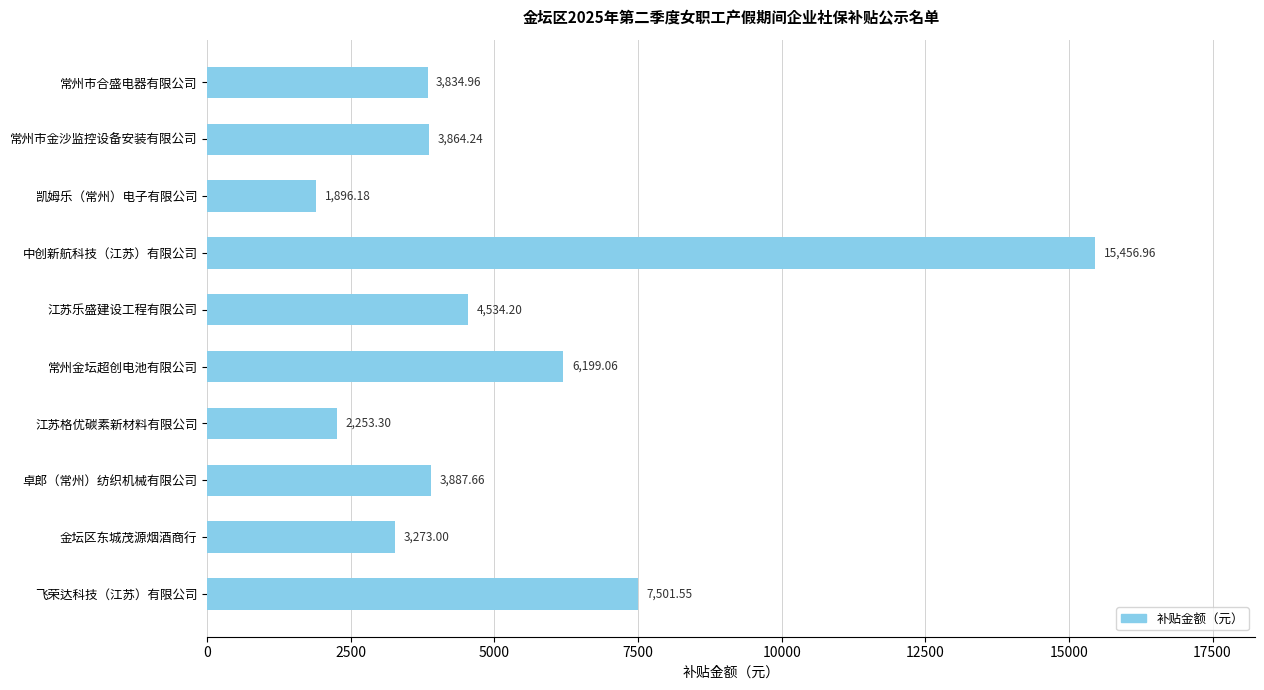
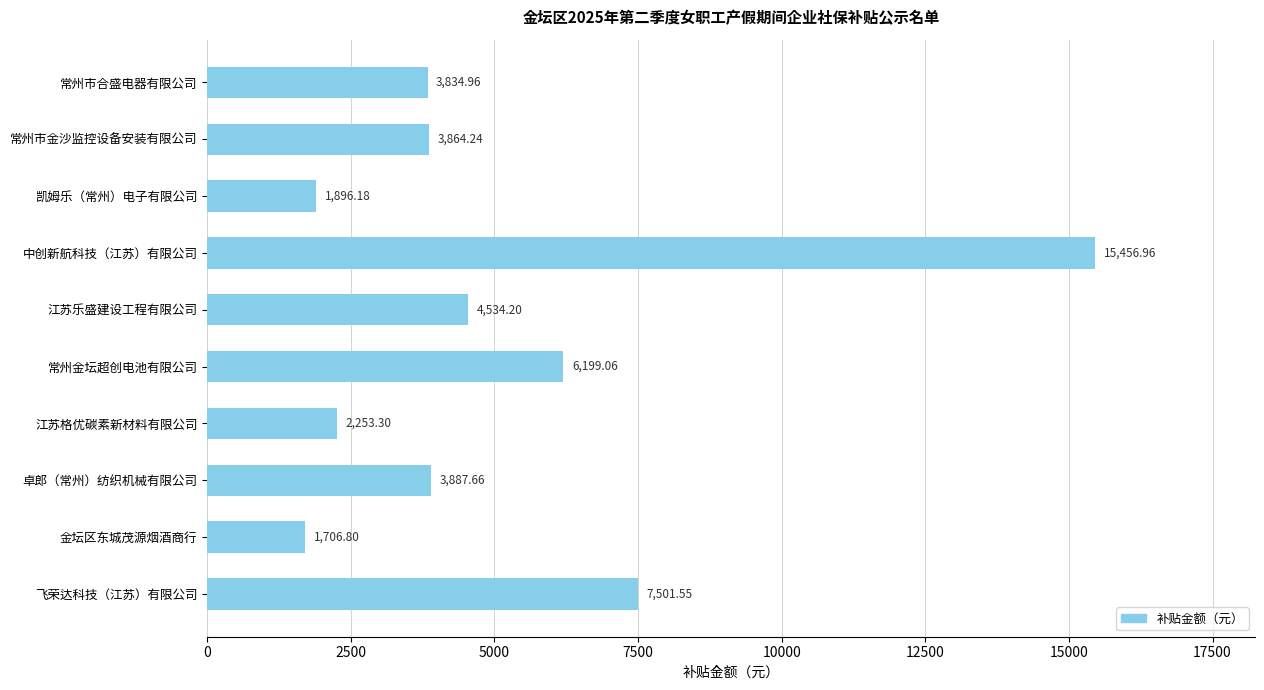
  {
    "常州市合盛电器有限公司": "3,834.96",
    "常州市金沙监控设备安装有限公司": "3,864.24",
    "凯姆乐（常州）电子有限公司": "1,896.18",
    "中创新航科技（江苏）有限公司": "15,456.96",
    "江苏乐盛建设工程有限公司": "4,534.20",
    "常州金坛超创电池有限公司": "6,199.06",
    "江苏格优碳素新材料有限公司": "2,253.30",
    "卓郎（常州）纺织机械有限公司": "3,887.66",
-   "金坛区东城茂源烟酒商行": "3,273.00",
+   "金坛区东城茂源烟酒商行": "1,706.80",
    "飞荣达科技（江苏）有限公司": "7,501.55"
  }
